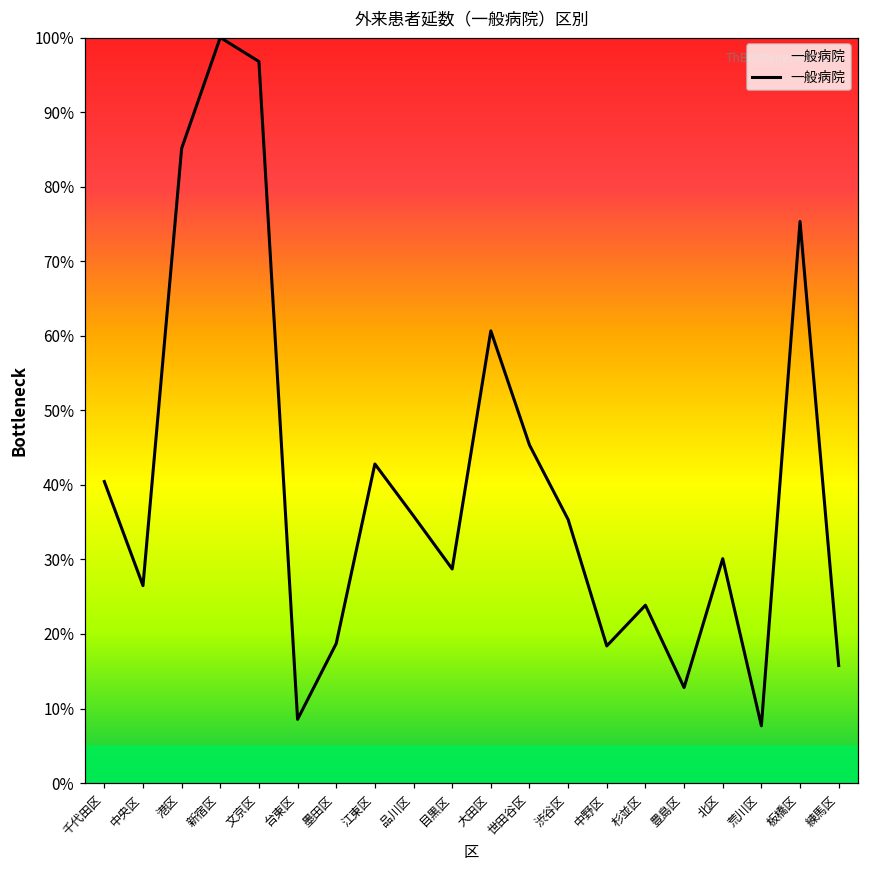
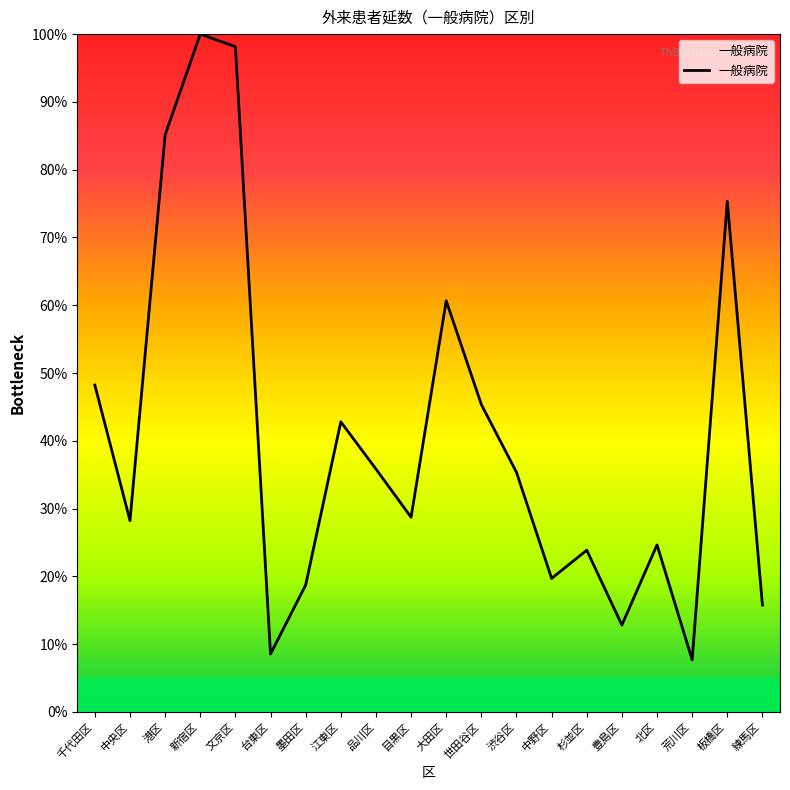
  {
-   "千代田区": "40%",
-   "中央区": "26%",
+   "千代田区": "48%",
+   "中央区": "28%",
    "港区": "85%",
    "新宿区": "100%",
-   "文京区": "97%",
+   "文京区": "98%",
    "台東区": "9%",
    "墨田区": "19%",
    "江東区": "43%",
    "品川区": "36%",
    "目黒区": "29%",
    "大田区": "61%",
    "世田谷区": "45%",
    "渋谷区": "35%",
-   "中野区": "18%",
+   "中野区": "20%",
    "杉並区": "24%",
    "豊島区": "13%",
-   "北区": "30%",
+   "北区": "25%",
    "荒川区": "8%",
    "板橋区": "75%",
    "練馬区": "16%"
  }
